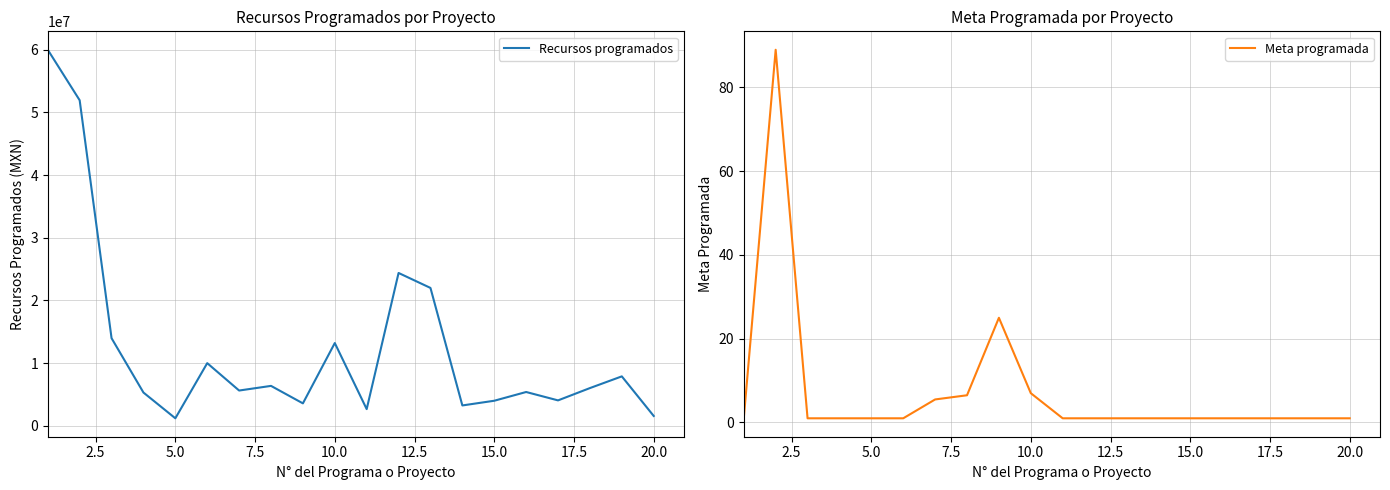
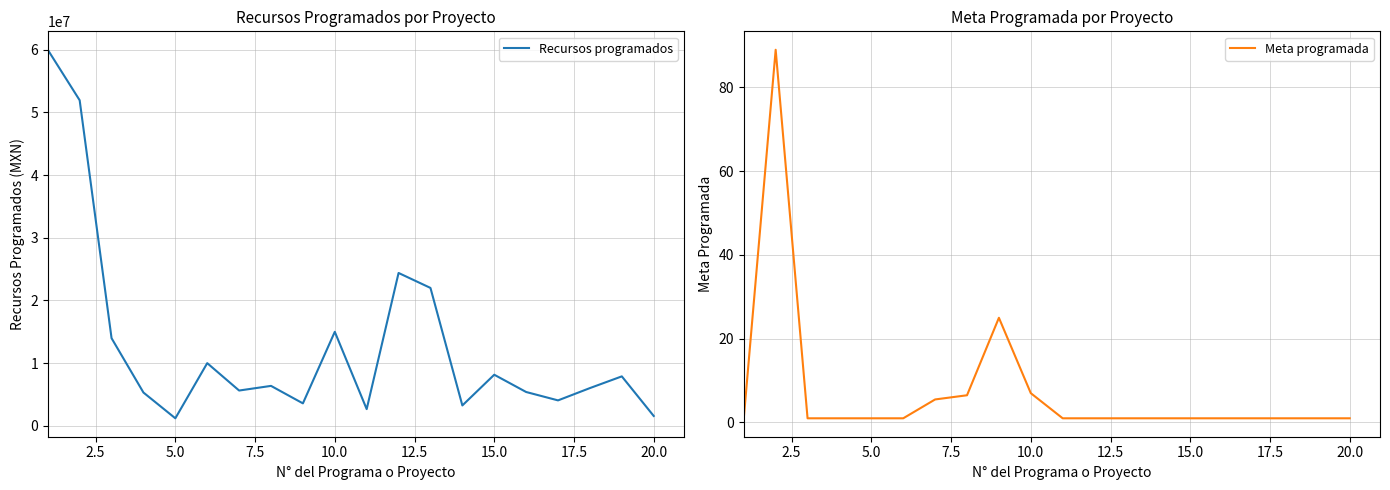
  {
    "Recursos Programados por Proyecto": {
      "5.0": 1000000,
-     "10.0": 13000000,
-     "15.0": 4000000,
+     "10.0": 15000000,
+     "15.0": 8000000,
      "20.0": 2000000
    },
    "Meta Programada por Proyecto": {
      "5.0": 1,
      "10.0": 7,
      "15.0": 1,
      "20.0": 1
    }
  }
